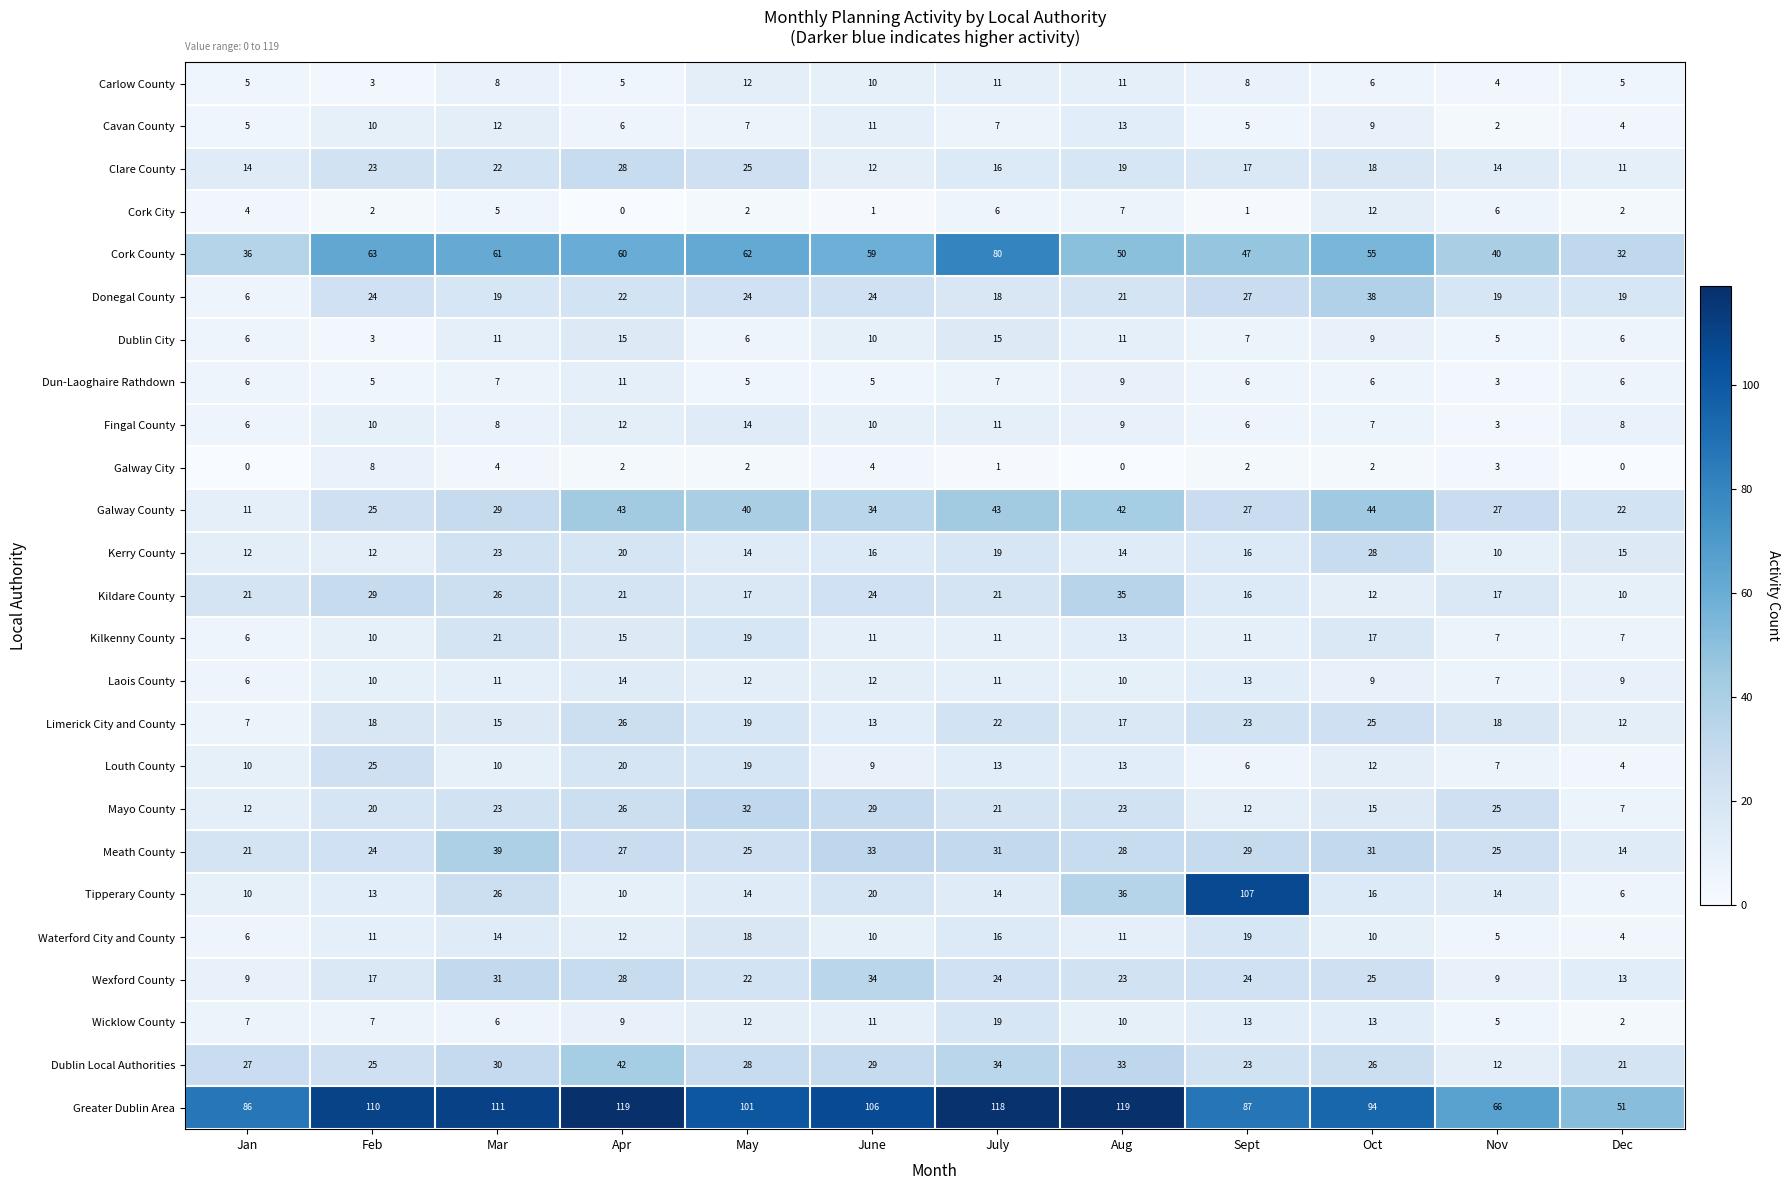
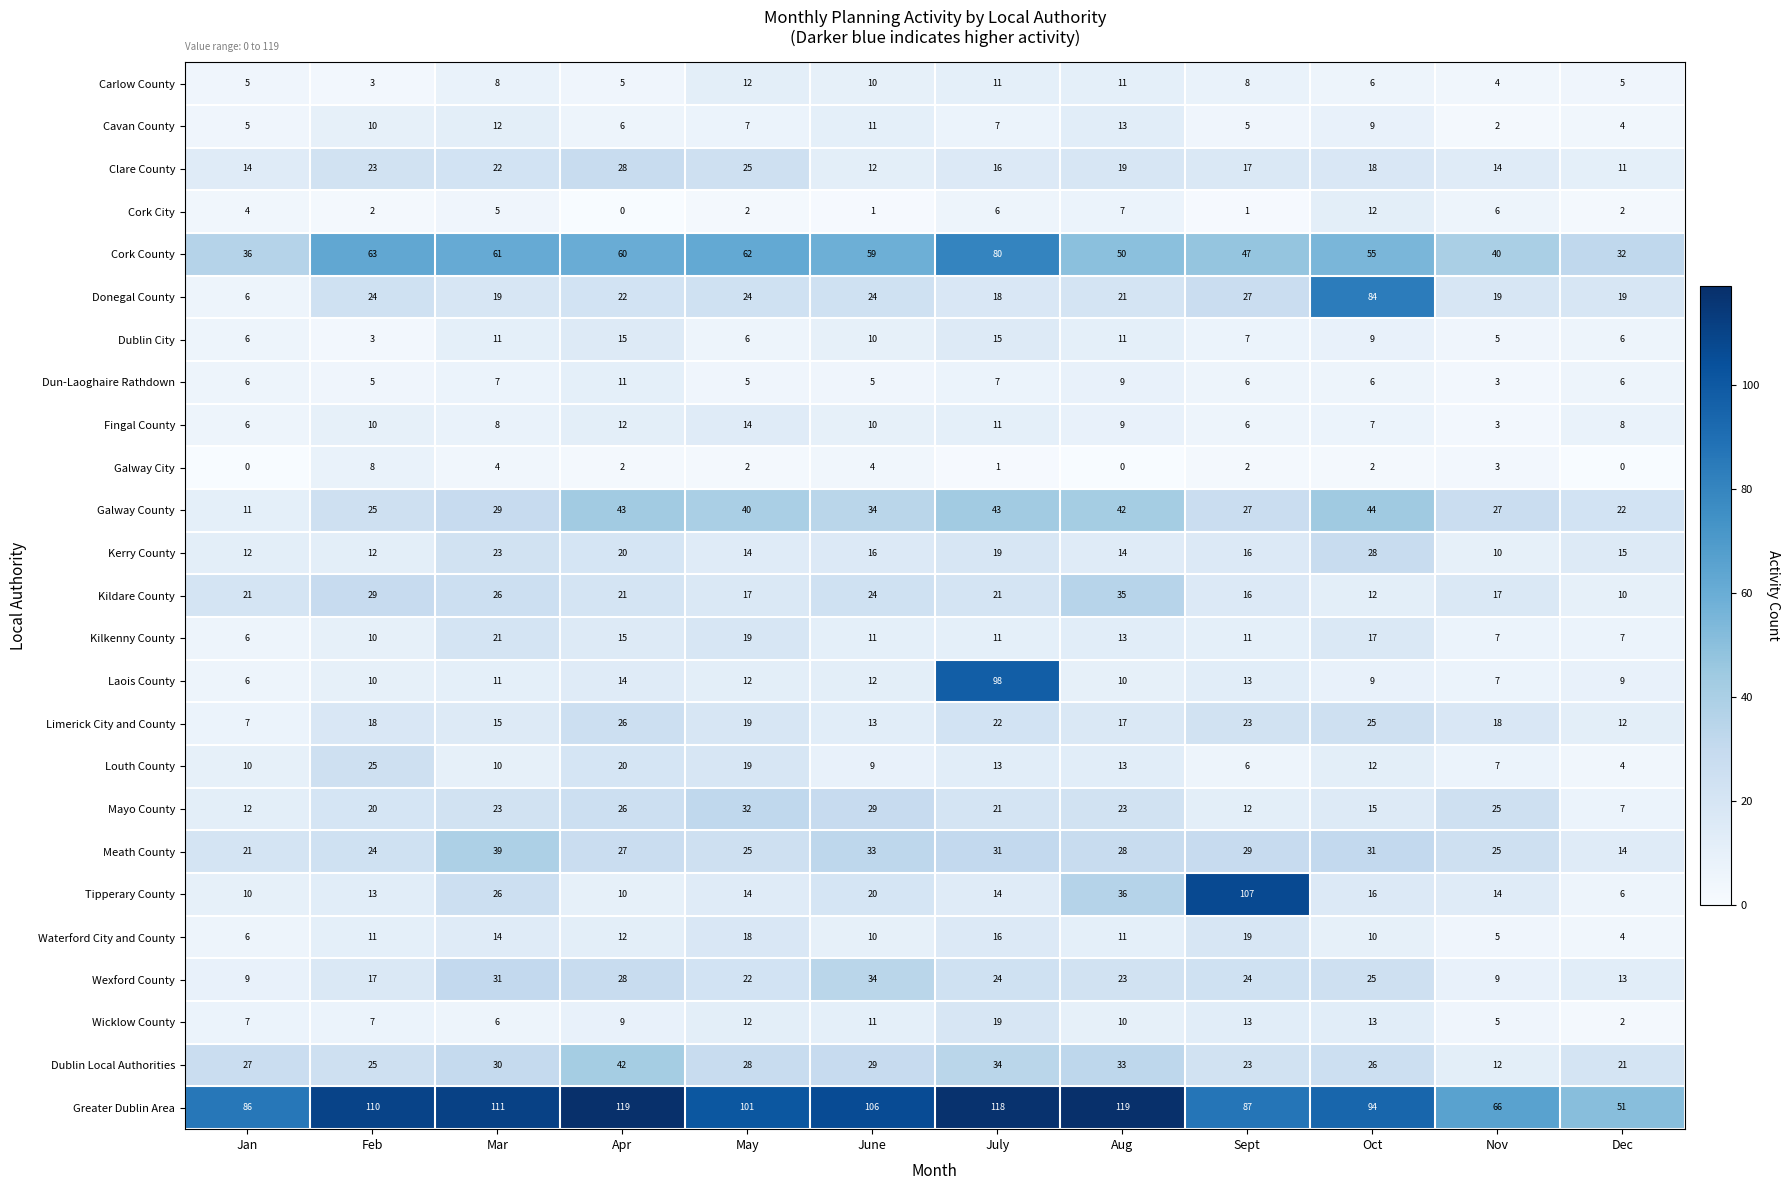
  {
    "Donegal County": {
      "Jan": 6,
      "Feb": 24,
      "Mar": 19,
      "Apr": 22,
      "May": 24,
      "June": 24,
      "July": 18,
      "Aug": 21,
      "Sept": 27,
-     "Oct": 38,
+     "Oct": 84,
      "Nov": 19,
      "Dec": 19
    },
    "Laois County": {
      "Jan": 6,
      "Feb": 10,
      "Mar": 11,
      "Apr": 14,
      "May": 12,
      "June": 12,
-     "July": 11,
+     "July": 98,
      "Aug": 10,
      "Sept": 13,
      "Oct": 9,
      "Nov": 7,
      "Dec": 9
    }
  }
